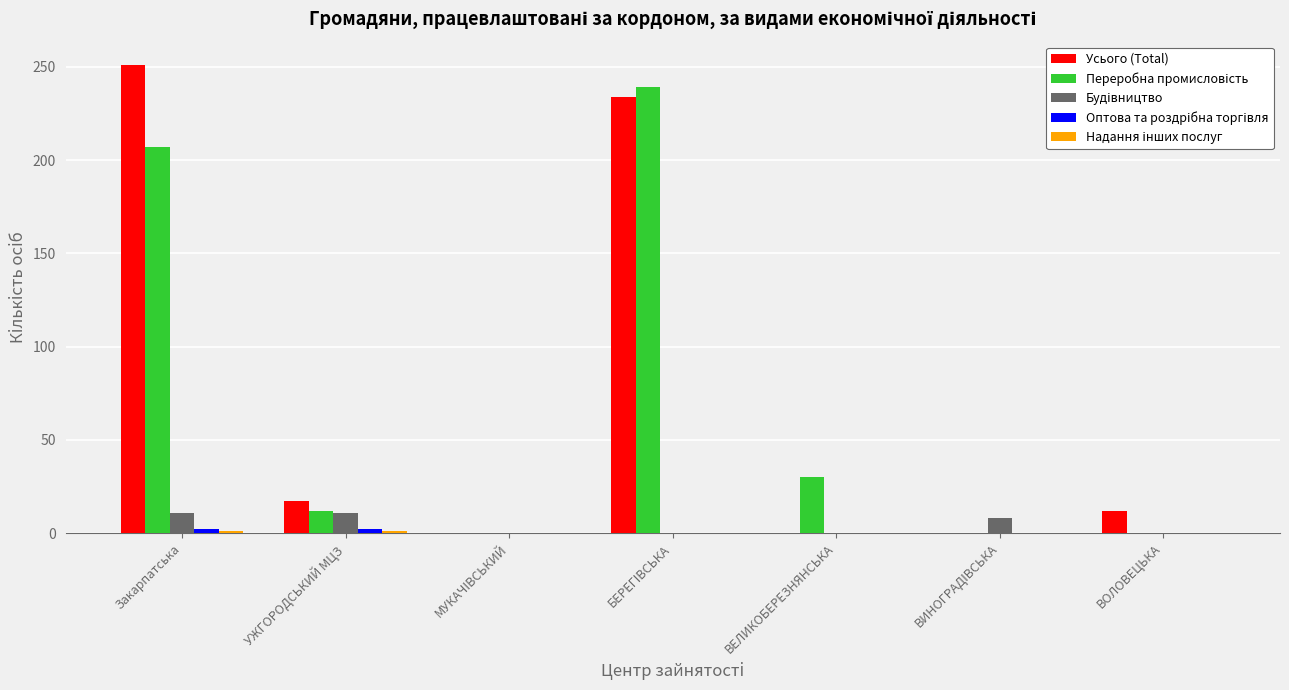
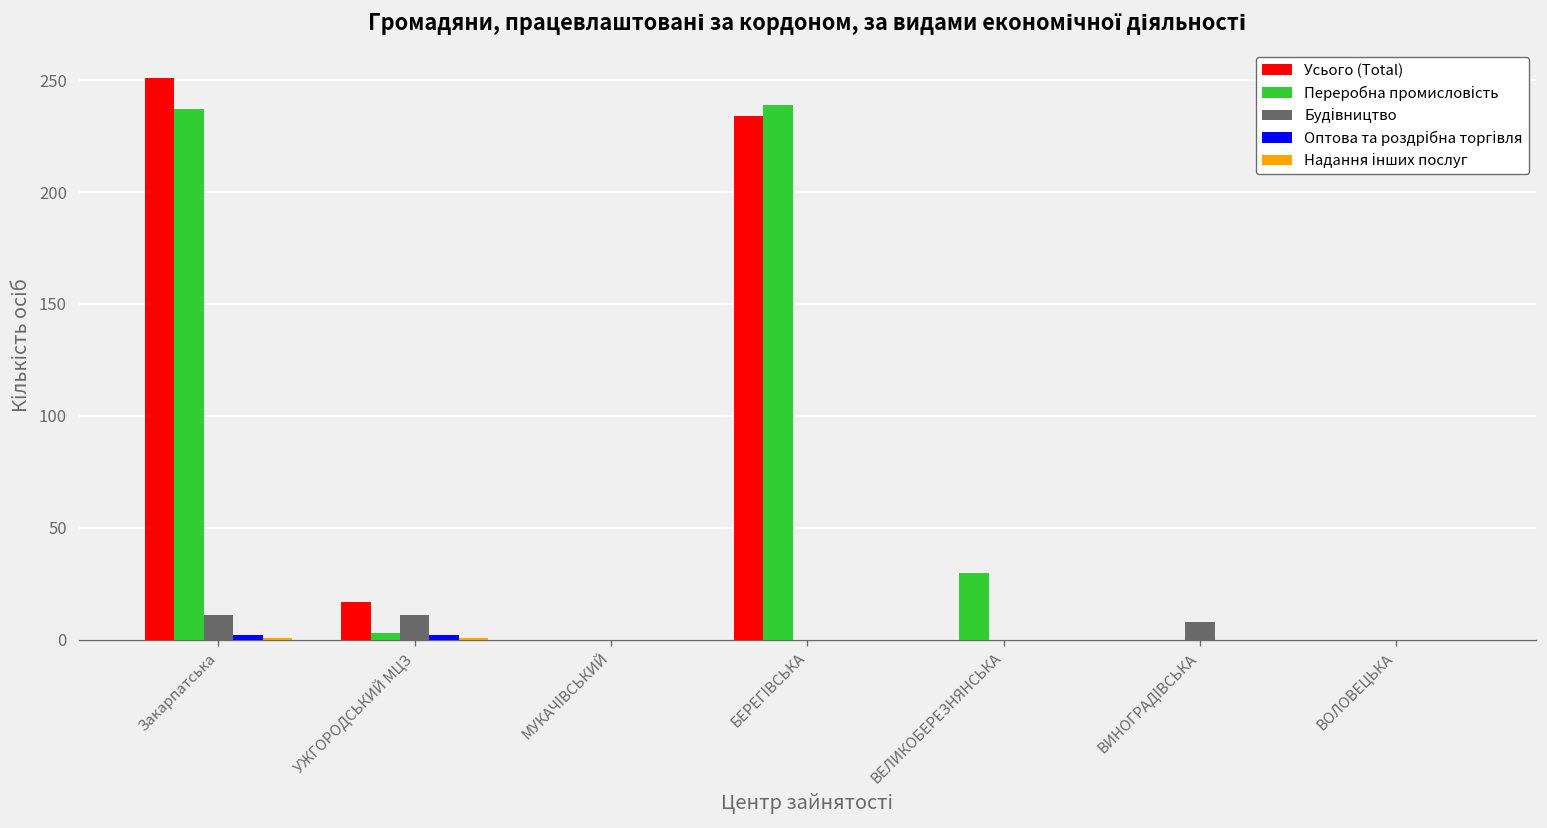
  {
    "Усього (Total)": {
      "Закарпатська": 251,
      "УЖГОРОДСЬКИЙ МЦЗ": 17,
      "МУКАЧІВСЬКИЙ": 0,
      "БЕРЕГІВСЬКА": 234,
      "ВЕЛИКОБЕРЕЗНЯНСЬКА": 0,
      "ВИНОГРАДІВСЬКА": 0,
-     "ВОЛОВЕЦЬКА": 12
+     "ВОЛОВЕЦЬКА": 0
    },
    "Переробна промисловість": {
-     "Закарпатська": 207,
-     "УЖГОРОДСЬКИЙ МЦЗ": 12,
+     "Закарпатська": 237,
+     "УЖГОРОДСЬКИЙ МЦЗ": 3,
      "МУКАЧІВСЬКИЙ": 0,
      "БЕРЕГІВСЬКА": 239,
      "ВЕЛИКОБЕРЕЗНЯНСЬКА": 30,
      "ВИНОГРАДІВСЬКА": 0,
      "ВОЛОВЕЦЬКА": 0
    },
    "Будівництво": {
      "Закарпатська": 11,
      "УЖГОРОДСЬКИЙ МЦЗ": 11,
      "МУКАЧІВСЬКИЙ": 0,
      "БЕРЕГІВСЬКА": 0,
      "ВЕЛИКОБЕРЕЗНЯНСЬКА": 0,
      "ВИНОГРАДІВСЬКА": 8,
      "ВОЛОВЕЦЬКА": 0
    },
    "Оптова та роздрібна торгівля": {
      "Закарпатська": 2,
      "УЖГОРОДСЬКИЙ МЦЗ": 2,
      "МУКАЧІВСЬКИЙ": 0,
      "БЕРЕГІВСЬКА": 0,
      "ВЕЛИКОБЕРЕЗНЯНСЬКА": 0,
      "ВИНОГРАДІВСЬКА": 0,
      "ВОЛОВЕЦЬКА": 0
    },
    "Надання інших послуг": {
      "МУКАЧІВСЬКИЙ": 0,
      "БЕРЕГІВСЬКА": 0,
      "ВЕЛИКОБЕРЕЗНЯНСЬКА": 0,
      "ВИНОГРАДІВСЬКА": 0,
      "ВОЛОВЕЦЬКА": 0
    }
  }
